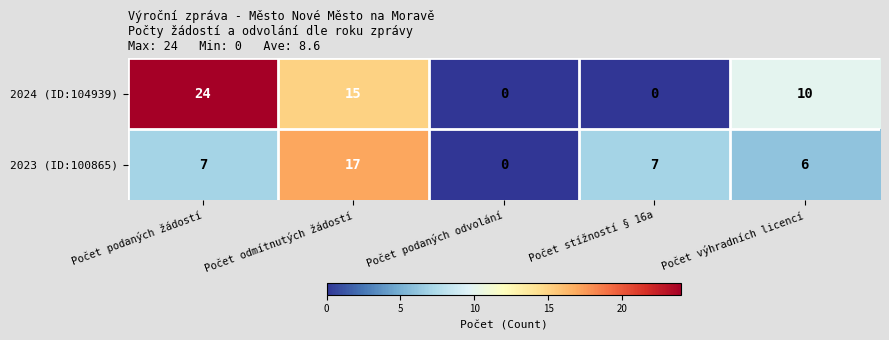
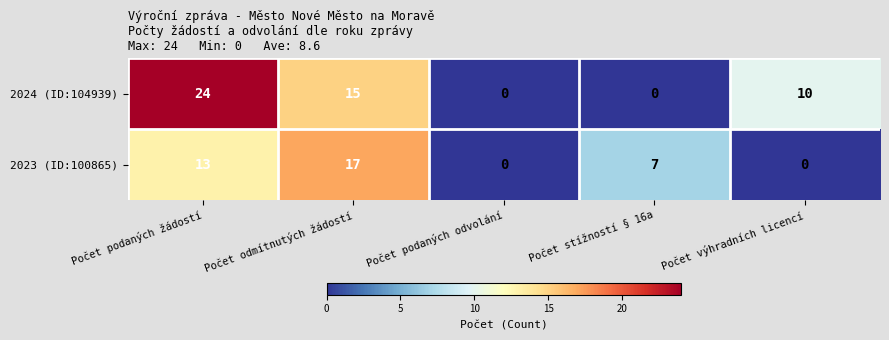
  {
    "2024 (ID:104939)": {
      "Počet podaných žádostí": 24,
      "Počet odmítnutých žádostí": 15,
      "Počet podaných odvolání": 0,
      "Počet stížností § 16a": 0,
      "Počet výhradních licencí": 10
    },
    "2023 (ID:100865)": {
-     "Počet podaných žádostí": 7,
+     "Počet podaných žádostí": 13,
      "Počet odmítnutých žádostí": 17,
      "Počet podaných odvolání": 0,
      "Počet stížností § 16a": 7,
-     "Počet výhradních licencí": 6
+     "Počet výhradních licencí": 0
    }
  }
